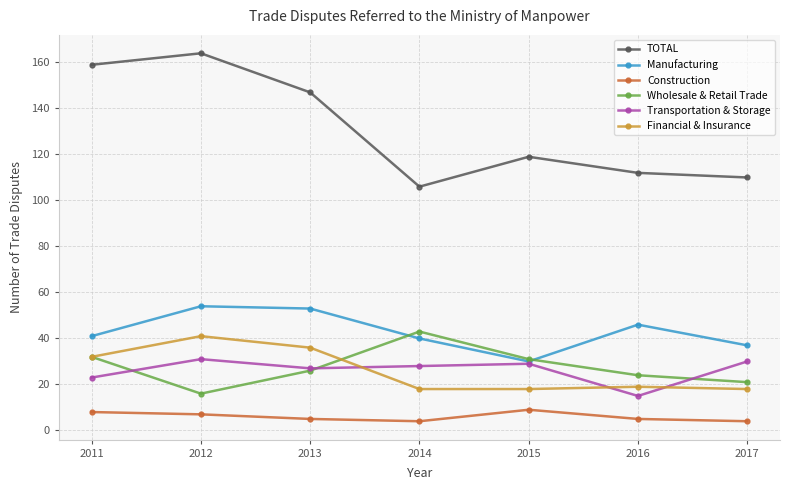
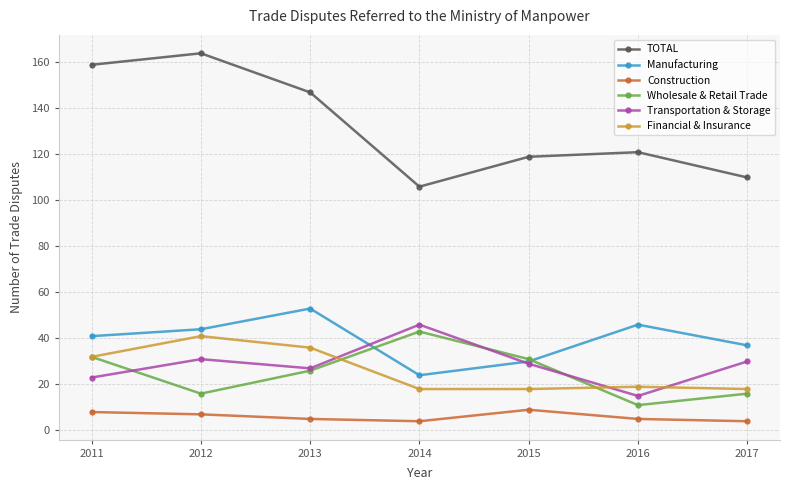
  {
    "TOTAL": {
      "2011": 159,
      "2012": 164,
      "2013": 147,
      "2014": 106,
      "2015": 119,
-     "2016": 112,
+     "2016": 121,
      "2017": 110
    },
    "Manufacturing": {
      "2011": 41,
-     "2012": 54,
+     "2012": 44,
      "2013": 53,
-     "2014": 40,
+     "2014": 24,
      "2016": 46,
      "2017": 37
    },
    "Wholesale & Retail Trade": {
      "2012": 16,
      "2014": 43,
-     "2016": 24,
-     "2017": 21
+     "2016": 11,
+     "2017": 16
    },
    "Transportation & Storage": {
      "2011": 23,
      "2012": 31,
-     "2014": 28,
+     "2014": 46,
      "2016": 15,
      "2017": 30
    }
  }
